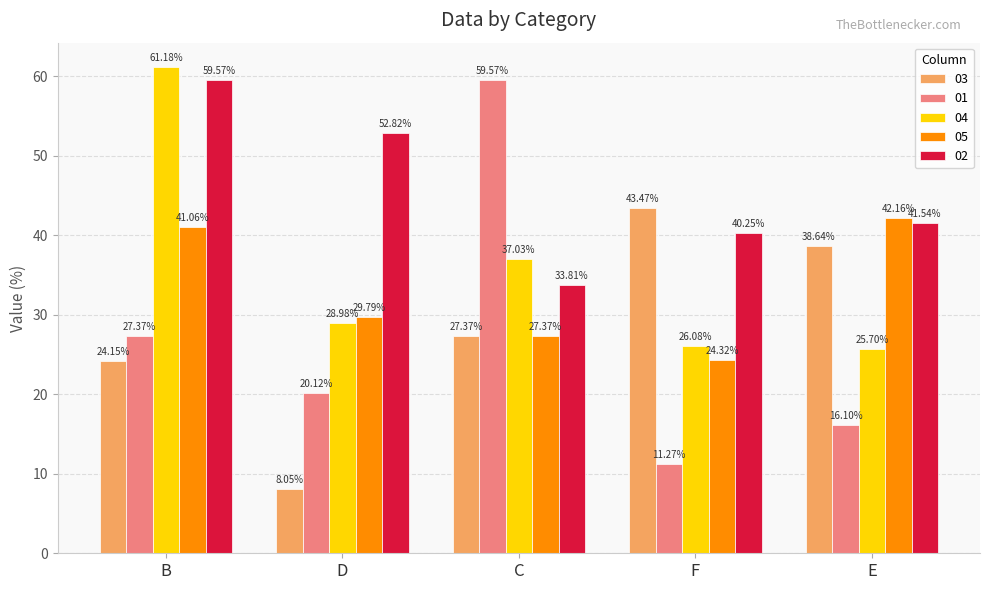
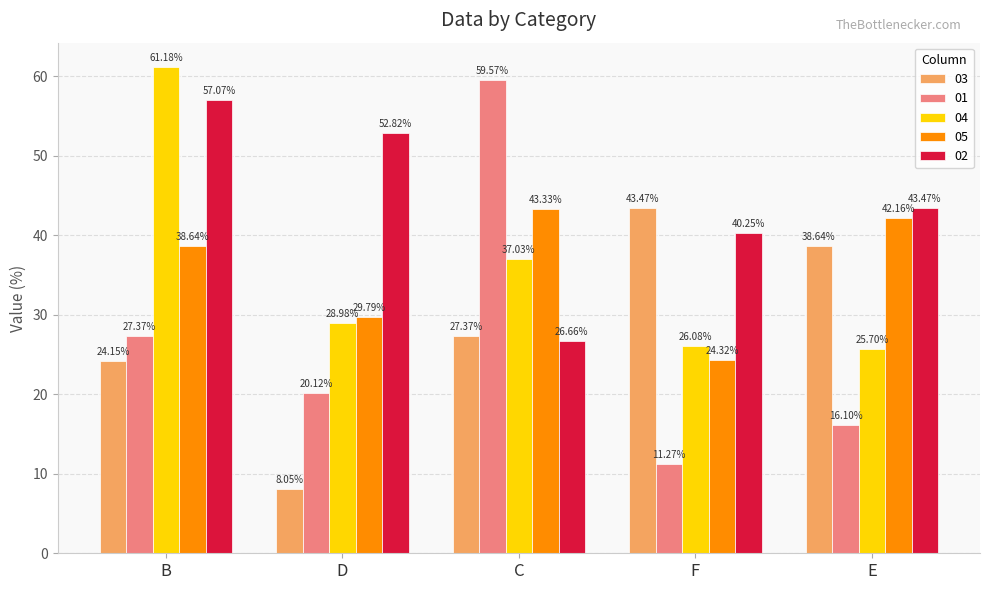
  {
    "04": {
      "B": "61.18%",
      "D": "28.98%",
      "C": "37.03%",
      "F": "26.08%",
      "E": "25.70%"
    },
    "05": {
-     "B": "41.06%",
+     "B": "38.64%",
      "D": "29.79%",
-     "C": "27.37%",
+     "C": "43.33%",
      "F": "24.32%",
      "E": "42.16%"
    },
    "02": {
-     "B": "59.57%",
+     "B": "57.07%",
      "D": "52.82%",
-     "C": "33.81%",
+     "C": "26.66%",
      "F": "40.25%",
-     "E": "41.54%"
+     "E": "43.47%"
    }
  }
